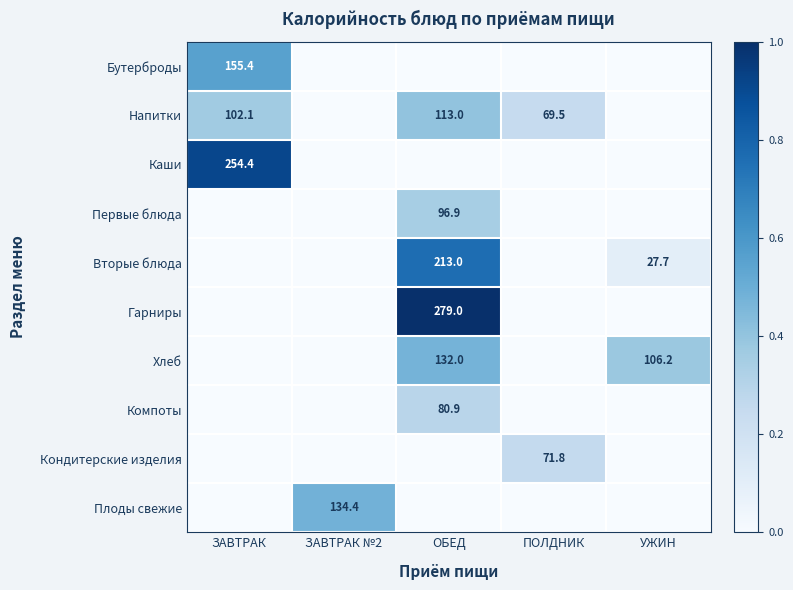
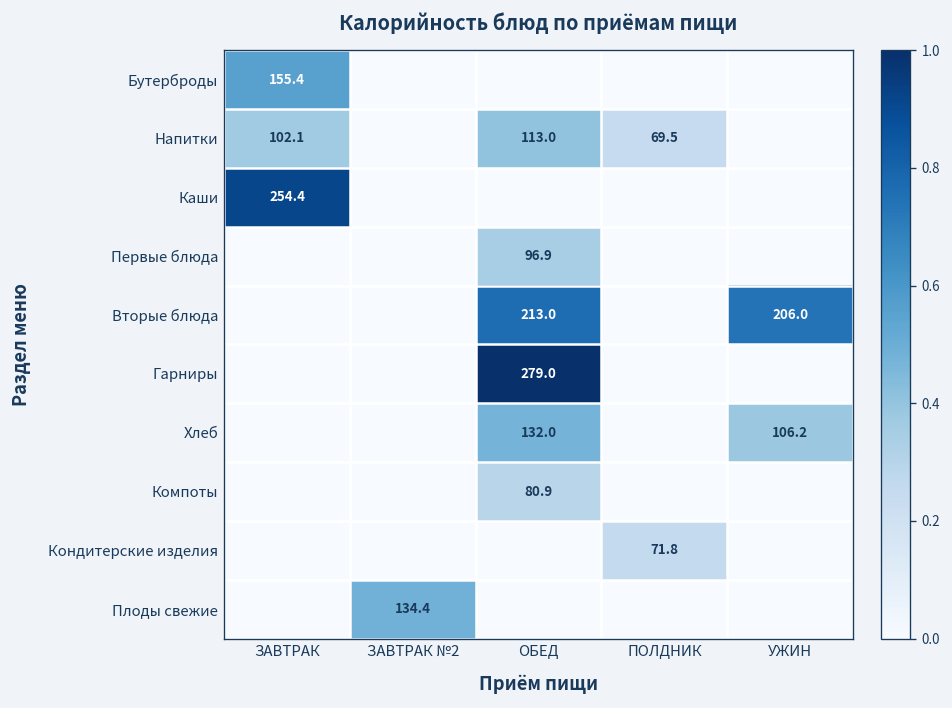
  {
    "Бутерброды": {
      "ЗАВТРАК": 155.4
    },
    "Напитки": {
      "ЗАВТРАК": 102.1,
      "ОБЕД": 113.0,
      "ПОЛДНИК": 69.5
    },
    "Каши": {
      "ЗАВТРАК": 254.4
    },
    "Первые блюда": {
      "ОБЕД": 96.9
    },
    "Вторые блюда": {
      "ОБЕД": 213.0,
-     "УЖИН": 27.7
+     "УЖИН": 206.0
    },
    "Гарниры": {
      "ОБЕД": 279.0
    },
    "Хлеб": {
      "ОБЕД": 132.0,
      "УЖИН": 106.2
    },
    "Компоты": {
      "ОБЕД": 80.9
    },
    "Кондитерские изделия": {
      "ПОЛДНИК": 71.8
    },
    "Плоды свежие": {
      "ЗАВТРАК №2": 134.4
    }
  }
